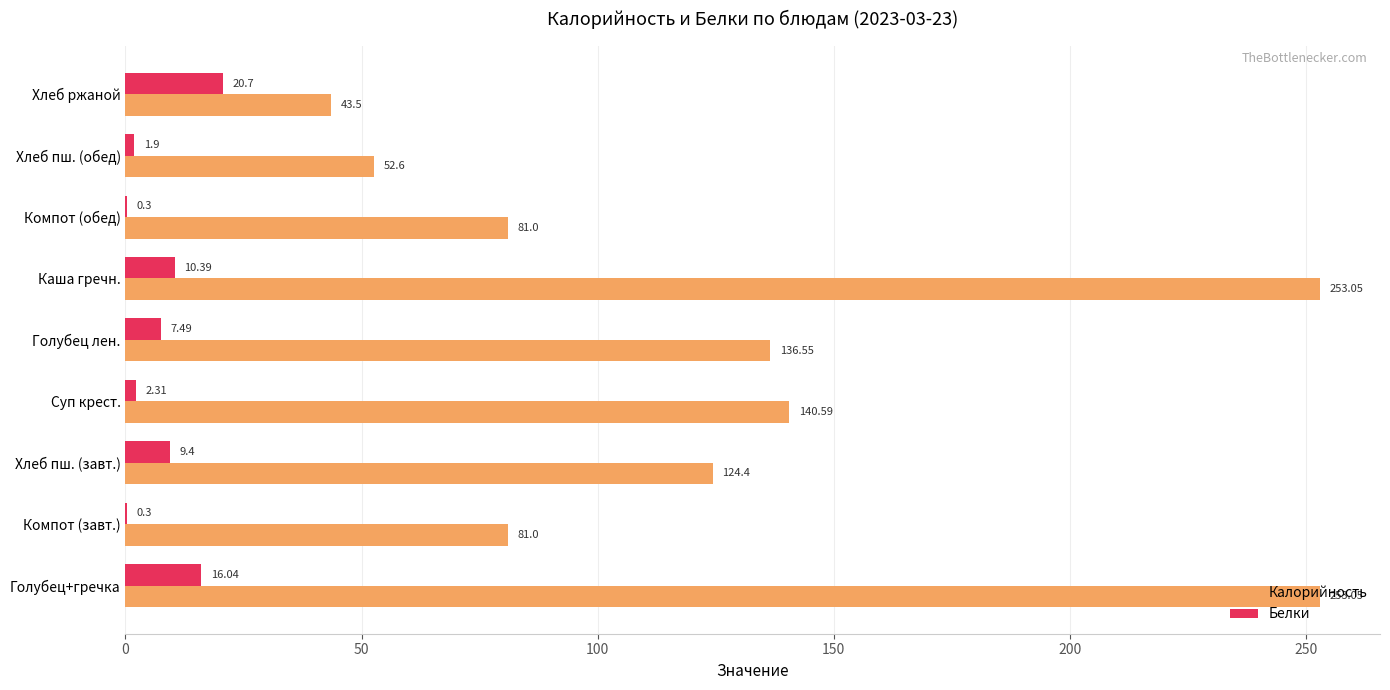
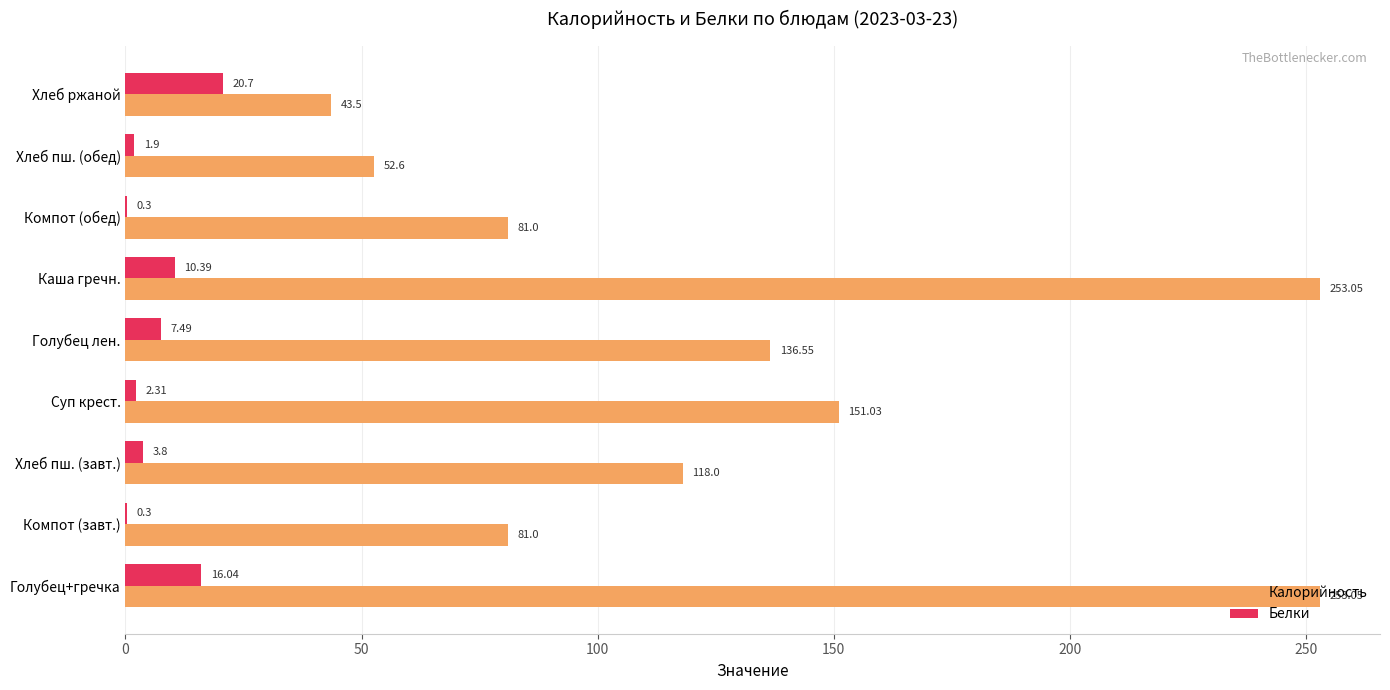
  {
    "Калорийность": {
      "Хлеб ржаной": 43.5,
      "Хлеб пш. (обед)": 52.6,
      "Компот (обед)": 81.0,
      "Каша гречн.": 253.05,
      "Голубец лен.": 136.55,
-     "Суп крест.": 140.59,
-     "Хлеб пш. (завт.)": 124.4,
+     "Суп крест.": 151.03,
+     "Хлеб пш. (завт.)": 118.0,
      "Компот (завт.)": 81.0,
      "Голубец+гречка": 253.05
    },
    "Белки": {
      "Хлеб ржаной": 20.7,
      "Хлеб пш. (обед)": 1.9,
      "Компот (обед)": 0.3,
      "Каша гречн.": 10.39,
      "Голубец лен.": 7.49,
      "Суп крест.": 2.31,
-     "Хлеб пш. (завт.)": 9.4,
+     "Хлеб пш. (завт.)": 3.8,
      "Компот (завт.)": 0.3,
      "Голубец+гречка": 16.04
    }
  }
